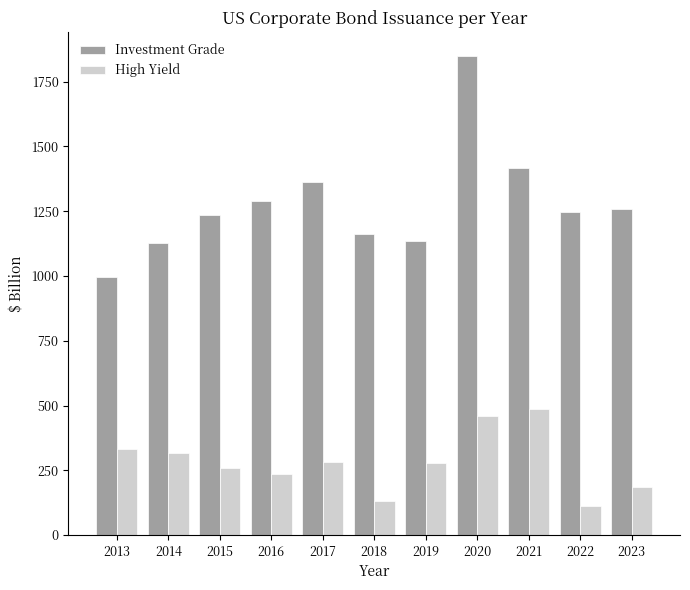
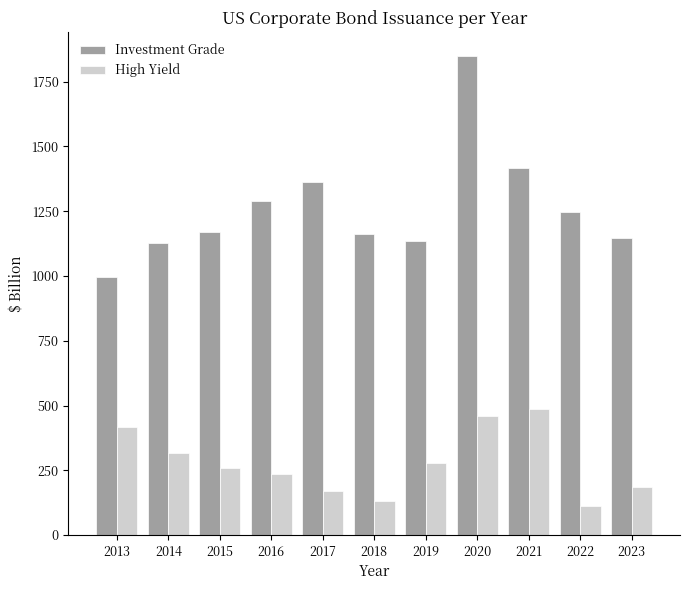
  {
    "Investment Grade": {
      "2013": 1000,
      "2014": 1130,
-     "2015": 1230,
+     "2015": 1170,
      "2016": 1290,
      "2017": 1360,
      "2018": 1160,
      "2019": 1140,
      "2020": 1850,
      "2021": 1420,
      "2022": 1250,
-     "2023": 1260
+     "2023": 1150
    },
    "High Yield": {
-     "2013": 330,
+     "2013": 420,
      "2014": 320,
      "2015": 260,
      "2016": 240,
-     "2017": 280,
+     "2017": 170,
      "2018": 130,
      "2019": 280,
      "2020": 460,
      "2021": 490,
      "2022": 110,
      "2023": 180
    }
  }
